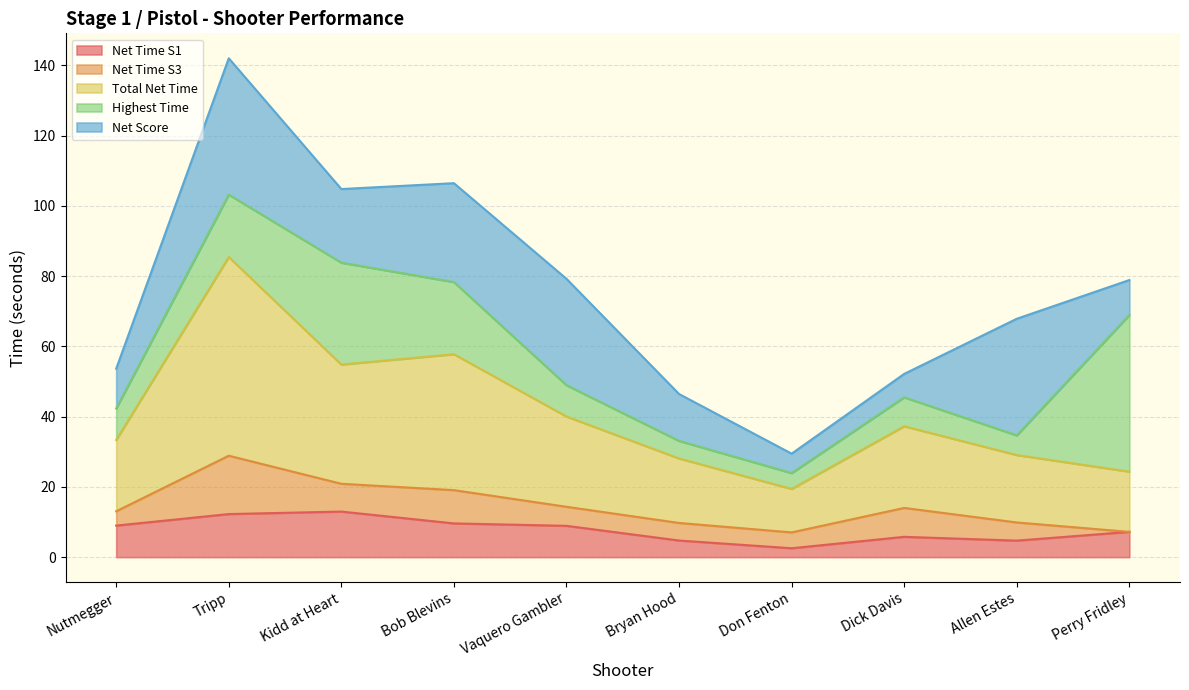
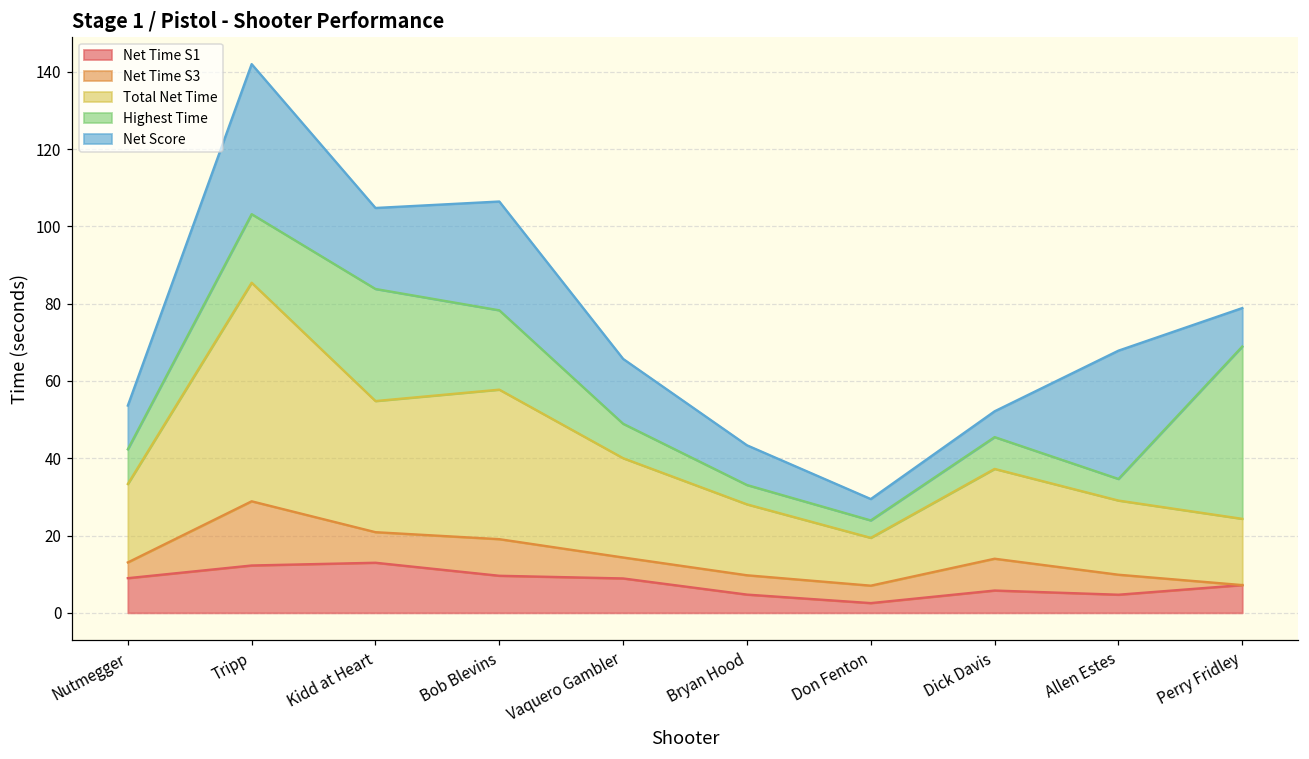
  {
    "Highest Time": {
      "Nutmegger": 9,
      "Tripp": 18,
      "Kidd at Heart": 29,
      "Bob Blevins": 21,
      "Vaquero Gambler": 9,
      "Bryan Hood": 5,
      "Don Fenton": 5,
      "Dick Davis": 8,
      "Allen Estes": 6,
      "Perry Fridley": 45
    },
    "Net Score": {
      "Nutmegger": 11,
      "Tripp": 39,
      "Kidd at Heart": 21,
      "Bob Blevins": 28,
-     "Vaquero Gambler": 30,
-     "Bryan Hood": 13,
+     "Vaquero Gambler": 17,
+     "Bryan Hood": 10,
      "Don Fenton": 6,
      "Dick Davis": 7,
      "Allen Estes": 33,
      "Perry Fridley": 10
    }
  }
